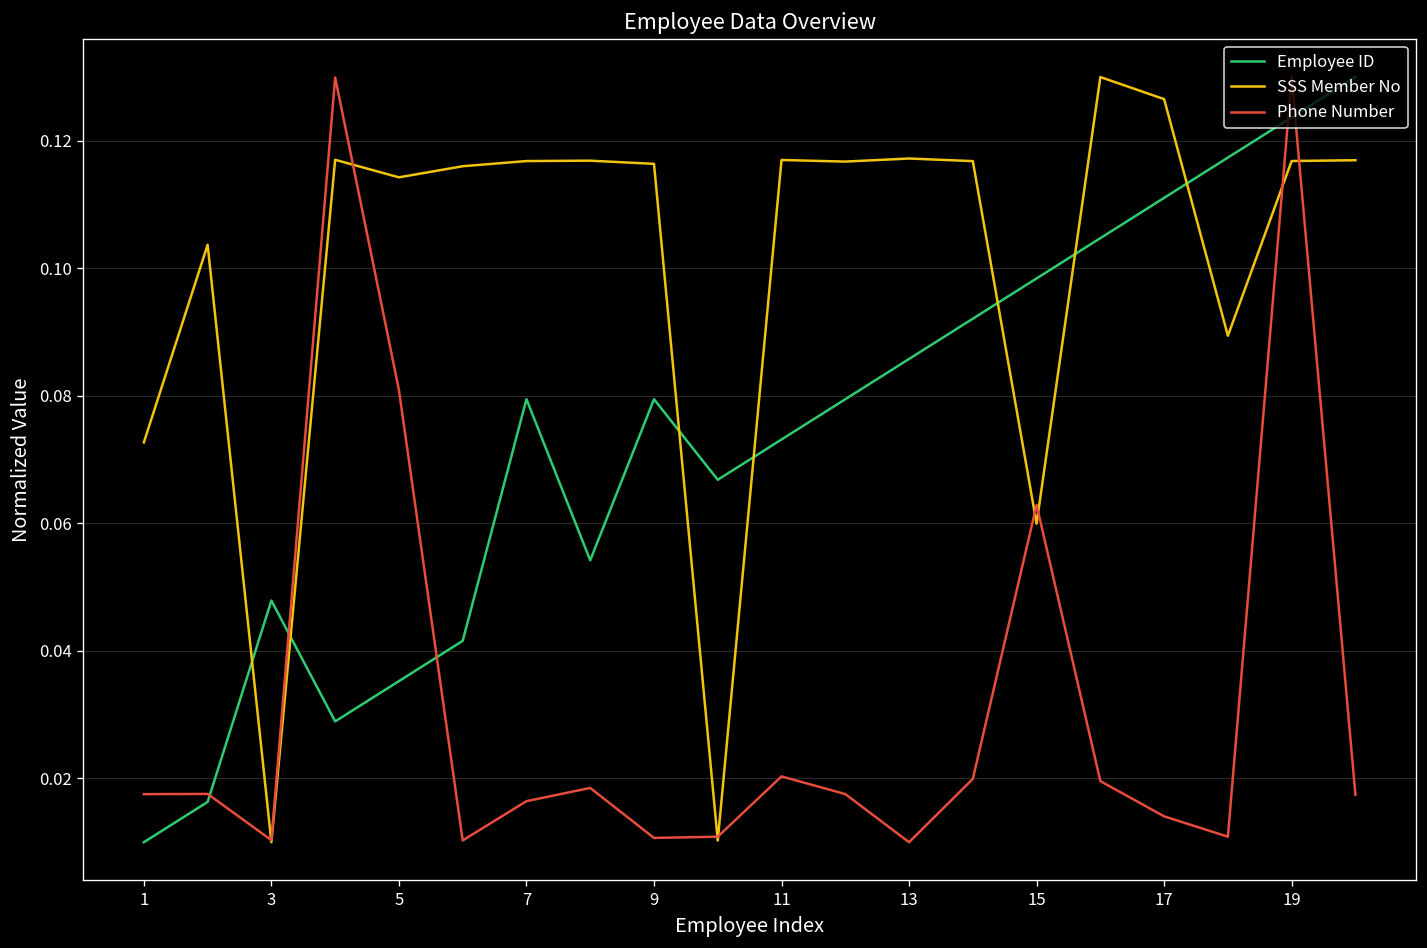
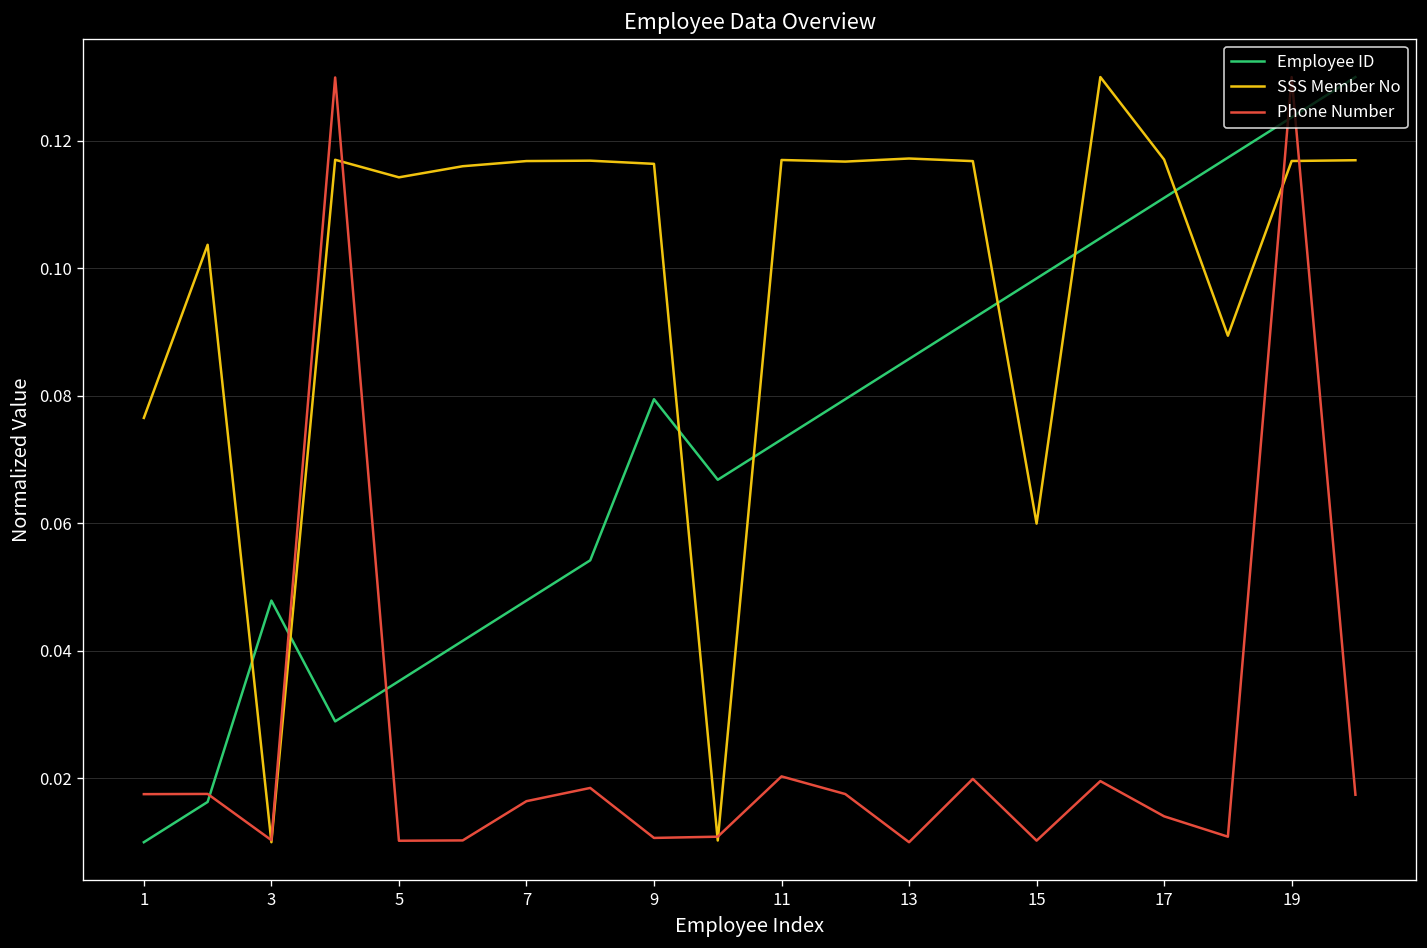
  {
    "Employee ID": {
      "1": 0.010,
      "3": 0.048,
      "5": 0.035,
-     "7": 0.079,
+     "7": 0.048,
      "9": 0.079,
      "11": 0.073,
      "13": 0.086,
      "15": 0.098,
      "17": 0.111
    },
    "SSS Member No": {
-     "1": 0.073,
+     "1": 0.077,
      "5": 0.114,
      "7": 0.117,
      "9": 0.116,
      "11": 0.117,
      "13": 0.117,
      "15": 0.060,
-     "17": 0.127,
+     "17": 0.117,
      "19": 0.117
    },
    "Phone Number": {
      "1": 0.018,
-     "5": 0.081,
+     "5": 0.010,
      "7": 0.016,
      "9": 0.011,
      "11": 0.020,
      "13": 0.010,
-     "15": 0.063,
+     "15": 0.010,
      "17": 0.014
    }
  }
